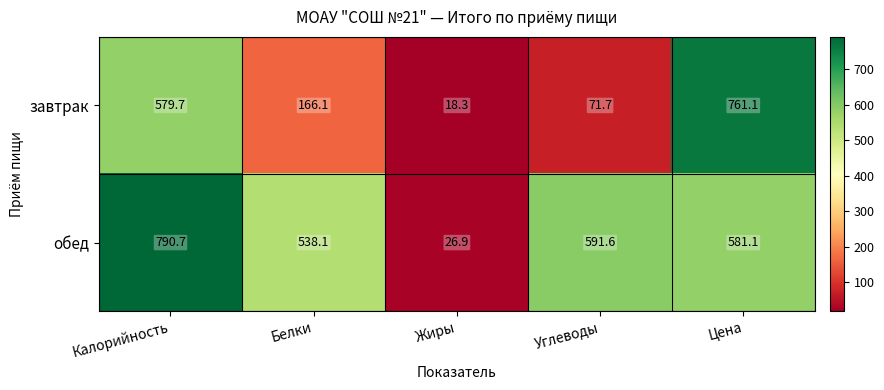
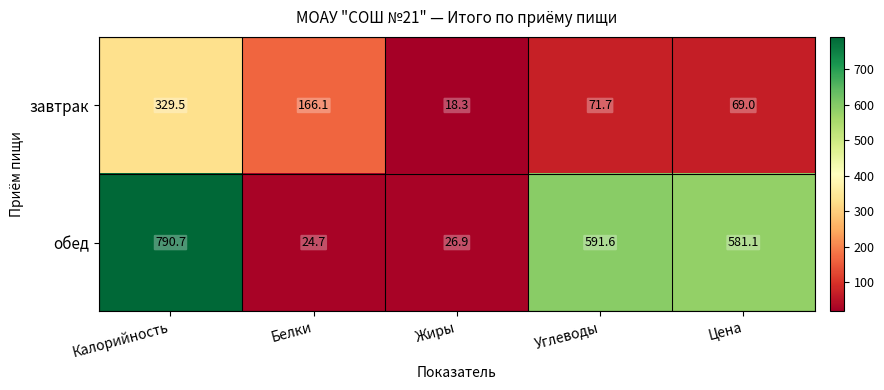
  {
    "завтрак": {
-     "Калорийность": 579.7,
-     "Цена": 761.1
+     "Калорийность": 329.5,
+     "Цена": 69.0
    },
    "обед": {
-     "Белки": 538.1
+     "Белки": 24.7
    }
  }
